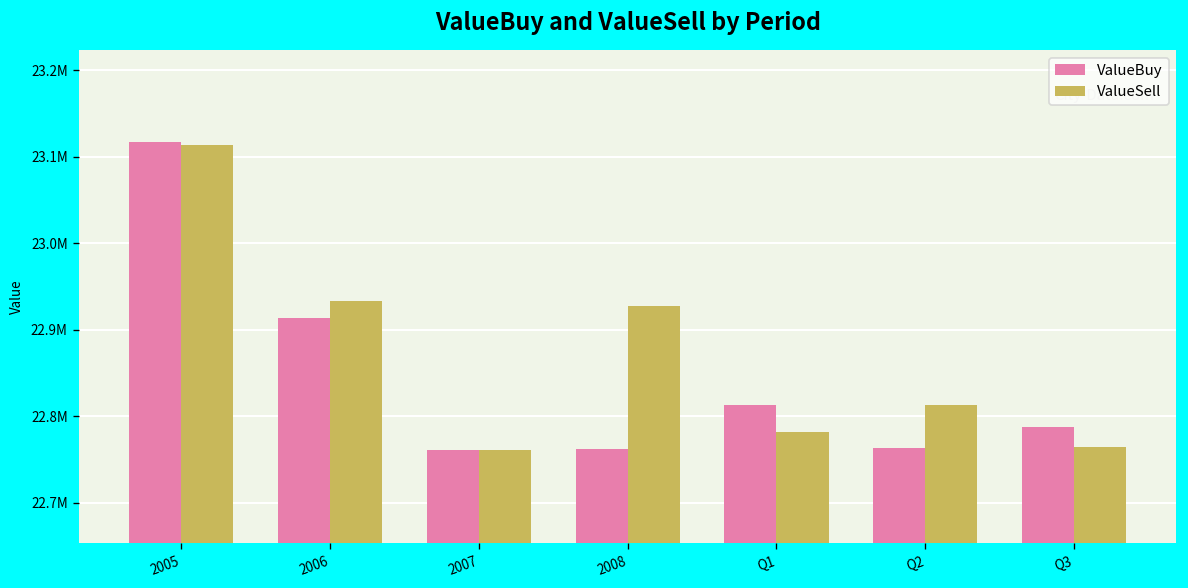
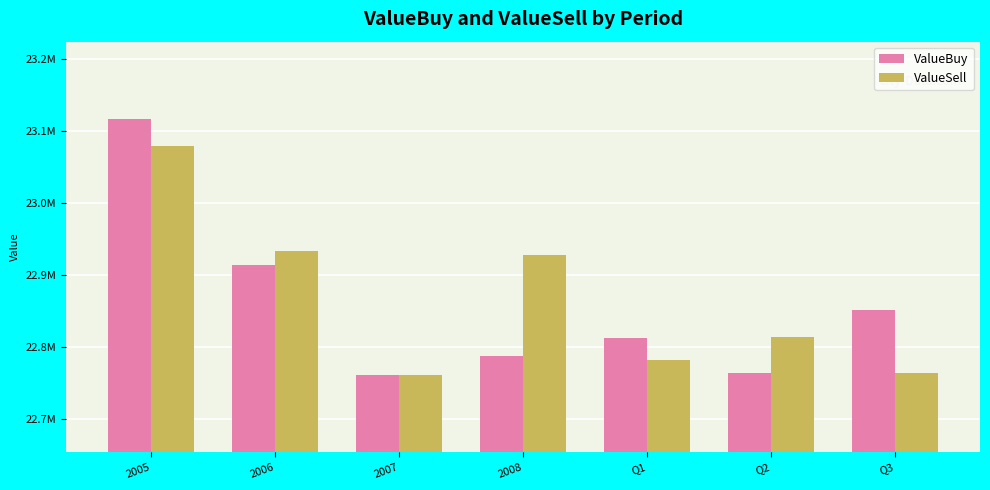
  {
    "ValueBuy": {
      "2005": 23120000,
      "2006": 22910000,
      "2007": 22760000,
-     "2008": 22760000,
+     "2008": 22790000,
      "Q1": 22810000,
      "Q2": 22760000,
-     "Q3": 22790000
+     "Q3": 22850000
    },
    "ValueSell": {
-     "2005": 23110000,
+     "2005": 23080000,
      "2006": 22930000,
      "2007": 22760000,
      "2008": 22930000,
      "Q1": 22780000,
      "Q2": 22810000,
      "Q3": 22760000
    }
  }
